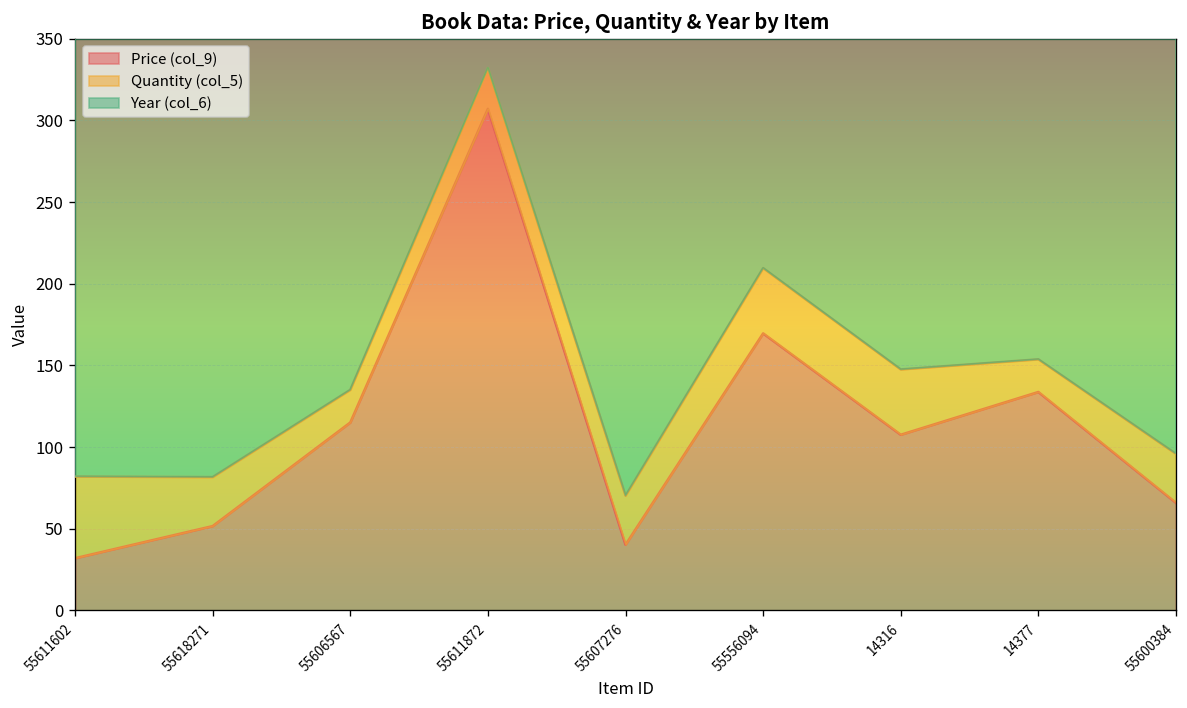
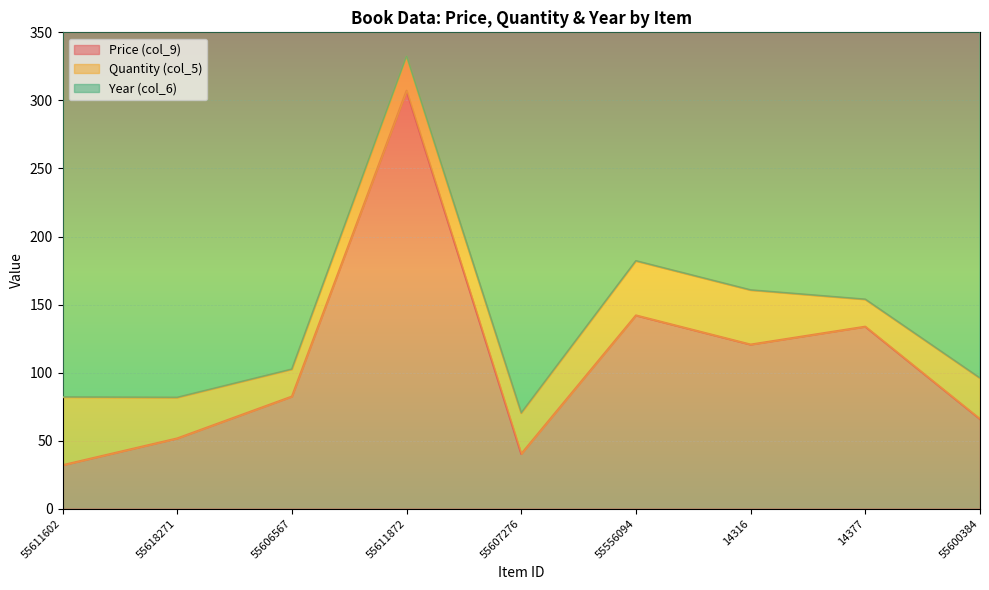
  {
    "Price (col_9)": {
      "55611602": 32,
      "55618271": 52,
-     "55606567": 115,
+     "55606567": 82,
      "55611872": 307,
      "55607276": 40,
-     "55556094": 170,
-     "14316": 108,
+     "55556094": 142,
+     "14316": 121,
      "14377": 134,
      "55600384": 66
    },
    "Quantity (col_5)": {
      "55611602": 50,
      "55618271": 30,
      "55606567": 20,
      "55611872": 25,
      "55607276": 30,
      "55556094": 40,
      "14316": 40,
      "14377": 20,
      "55600384": 30
    }
  }
